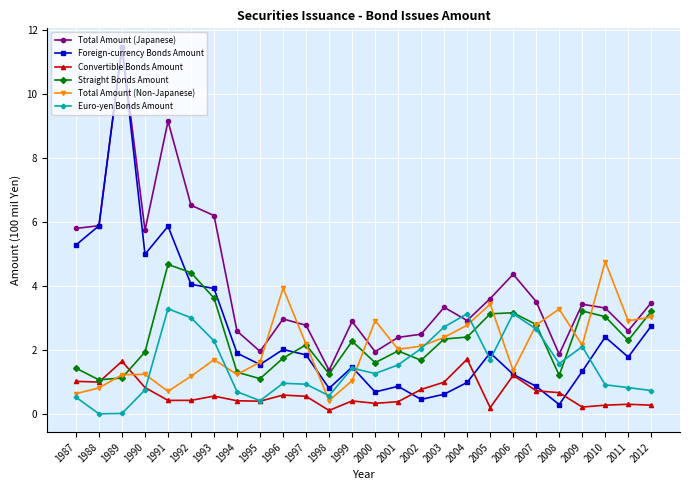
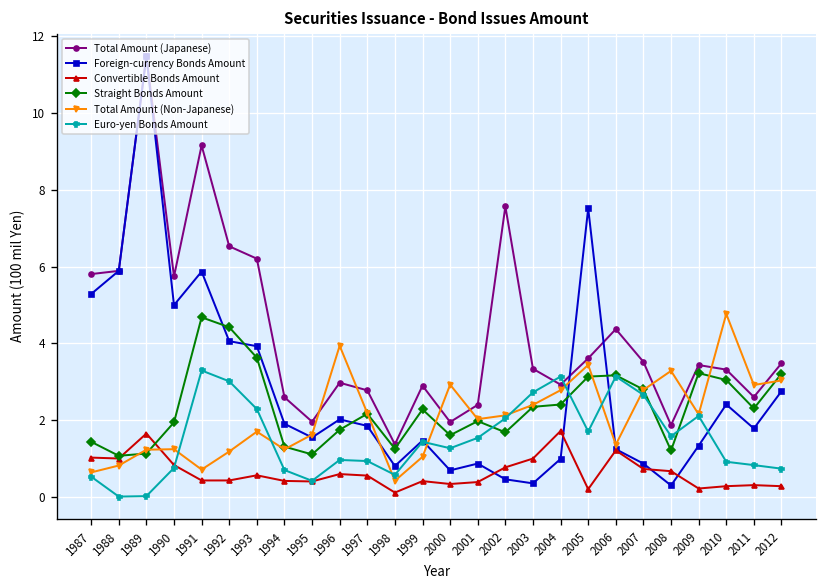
  {
    "Total Amount (Japanese)": {
      "1987": 5.8,
      "1990": 5.7,
      "1991": 9.2,
      "1992": 6.5,
      "1993": 6.2,
      "1994": 2.6,
      "1995": 2.0,
      "1996": 3.0,
      "1997": 2.8,
      "1998": 1.4,
      "1999": 2.9,
      "2000": 1.9,
      "2001": 2.4,
-     "2002": 2.5,
+     "2002": 7.6,
      "2003": 3.3,
      "2004": 2.9,
      "2005": 3.6,
      "2006": 4.4,
      "2007": 3.5,
      "2008": 1.9,
      "2009": 3.4,
      "2010": 3.3,
      "2011": 2.6,
      "2012": 3.5
    },
    "Foreign-currency Bonds Amount": {
      "1987": 5.3,
      "1990": 5.0,
      "1991": 5.9,
      "1992": 4.1,
      "1993": 3.9,
      "1994": 1.9,
      "1996": 2.0,
      "1997": 1.8,
      "1998": 0.8,
      "2000": 0.7,
      "2001": 0.9,
      "2002": 0.5,
-     "2003": 0.6,
+     "2003": 0.3,
      "2004": 1.0,
-     "2005": 1.9,
+     "2005": 7.5,
      "2007": 0.9,
      "2008": 0.3,
      "2009": 1.3,
      "2010": 2.4,
      "2011": 1.8,
      "2012": 2.7
    },
    "Convertible Bonds Amount": {
      "1987": 1.0,
      "1989": 1.6,
      "1991": 0.4,
      "1992": 0.4,
      "1993": 0.6,
      "1994": 0.4,
      "1996": 0.6,
      "1997": 0.5,
      "1998": 0.1,
      "1999": 0.4,
      "2000": 0.3,
      "2001": 0.4,
      "2002": 0.8,
      "2003": 1.0,
      "2004": 1.7,
      "2005": 0.2,
      "2007": 0.7,
      "2008": 0.7,
      "2009": 0.2,
      "2010": 0.3,
      "2011": 0.3,
      "2012": 0.3
    },
    "Straight Bonds Amount": {
      "1987": 1.4,
      "1989": 1.1,
      "1990": 1.9,
      "1991": 4.7,
      "1992": 4.4,
      "1993": 3.6,
      "1995": 1.1,
      "1996": 1.7,
      "1998": 1.2,
      "1999": 2.3,
      "2000": 1.6,
      "2002": 1.7,
      "2004": 2.4,
      "2005": 3.1,
      "2008": 1.2,
      "2009": 3.2,
      "2010": 3.0,
      "2011": 2.3,
      "2012": 3.2
    },
    "Total Amount (Non-Japanese)": {
      "1987": 0.6,
      "1988": 0.8,
      "1989": 1.2,
      "1990": 1.2,
      "1991": 0.7,
      "1992": 1.2,
      "1993": 1.7,
      "1996": 3.9,
      "1998": 0.4,
      "1999": 1.0,
      "2000": 2.9,
      "2004": 2.8,
      "2005": 3.4,
      "2006": 1.4,
      "2008": 3.3,
      "2010": 4.8,
      "2011": 2.9,
      "2012": 3.0
    },
    "Euro-yen Bonds Amount": {
      "1987": 0.5,
      "1988": 0.0,
      "1989": 0.0,
      "1991": 3.3,
      "1992": 3.0,
      "1993": 2.3,
      "1994": 0.7,
      "1996": 1.0,
      "1997": 0.9,
      "1998": 0.6,
      "2000": 1.3,
      "2001": 1.5,
      "2003": 2.7,
      "2004": 3.1,
      "2005": 1.7,
      "2007": 2.7,
      "2008": 1.6,
      "2010": 0.9,
      "2011": 0.8,
      "2012": 0.7
    }
  }
